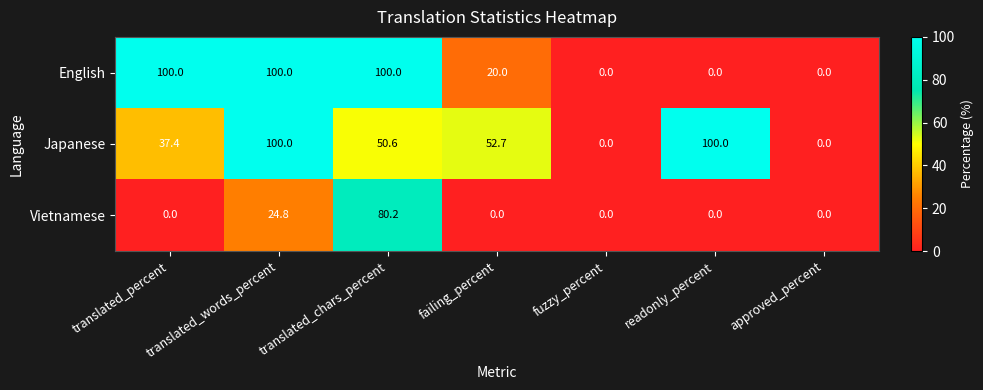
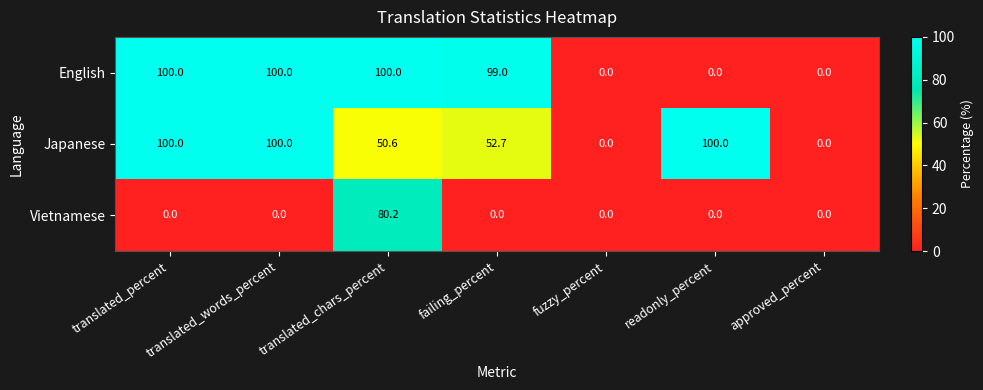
  {
    "English": {
      "translated_percent": 100.0,
      "translated_words_percent": 100.0,
      "translated_chars_percent": 100.0,
-     "failing_percent": 20.0,
+     "failing_percent": 99.0,
      "fuzzy_percent": 0.0,
      "readonly_percent": 0.0,
      "approved_percent": 0.0
    },
    "Japanese": {
-     "translated_percent": 37.4,
+     "translated_percent": 100.0,
      "translated_words_percent": 100.0,
      "translated_chars_percent": 50.6,
      "failing_percent": 52.7,
      "fuzzy_percent": 0.0,
      "readonly_percent": 100.0,
      "approved_percent": 0.0
    },
    "Vietnamese": {
      "translated_percent": 0.0,
-     "translated_words_percent": 24.8,
+     "translated_words_percent": 0.0,
      "translated_chars_percent": 80.2,
      "failing_percent": 0.0,
      "fuzzy_percent": 0.0,
      "readonly_percent": 0.0,
      "approved_percent": 0.0
    }
  }
